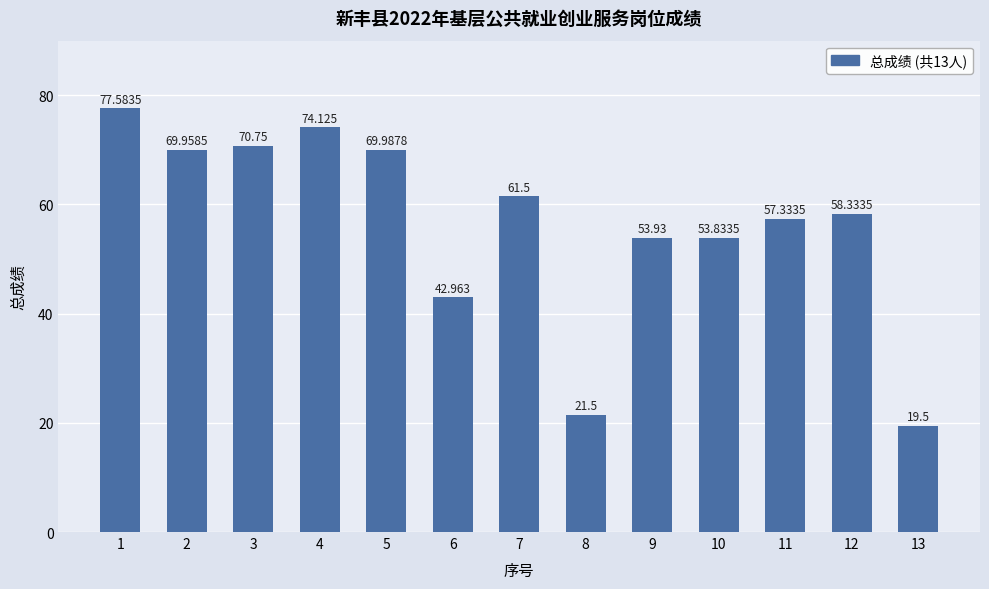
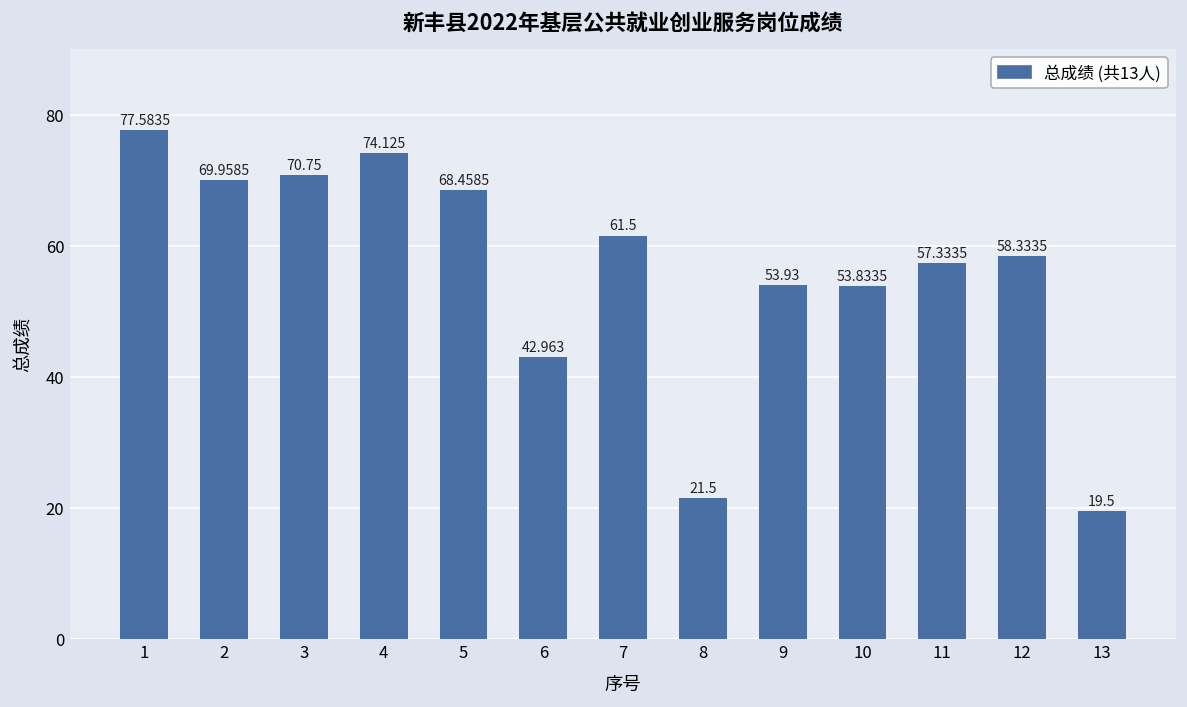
  {
    "1": 77.5835,
    "2": 69.9585,
    "3": 70.75,
    "4": 74.125,
-   "5": 69.9878,
+   "5": 68.4585,
    "6": 42.963,
    "7": 61.5,
    "8": 21.5,
    "9": 53.93,
    "10": 53.8335,
    "11": 57.3335,
    "12": 58.3335,
    "13": 19.5
  }
